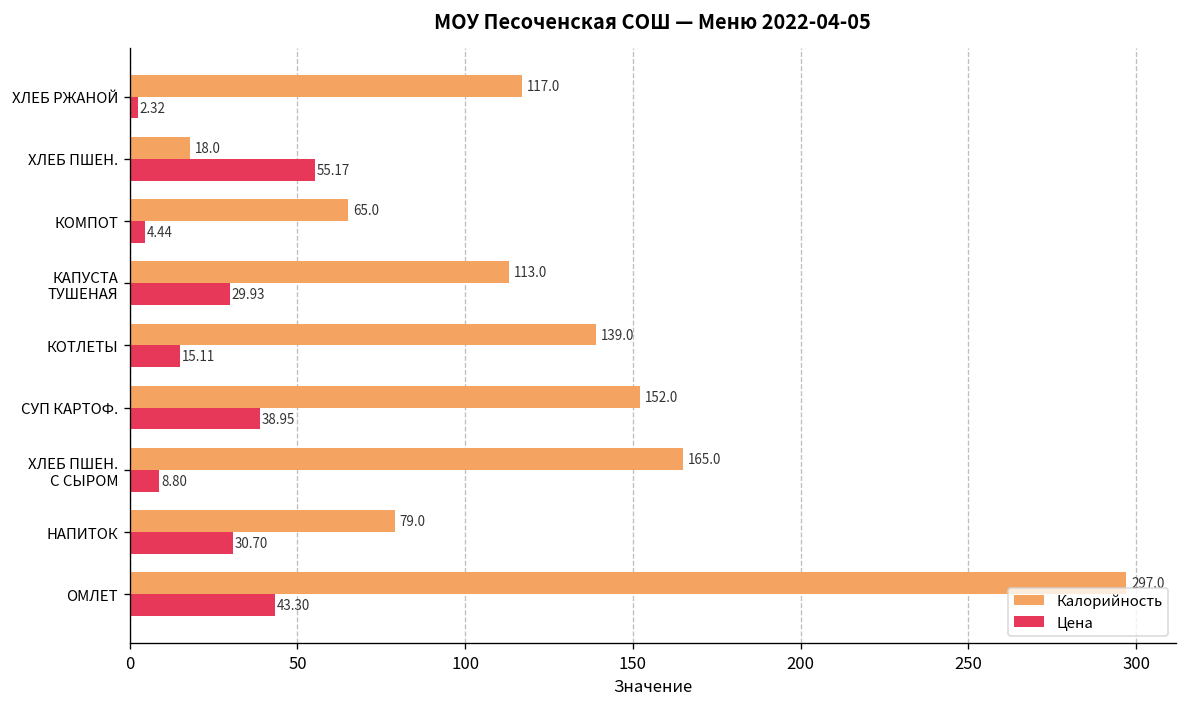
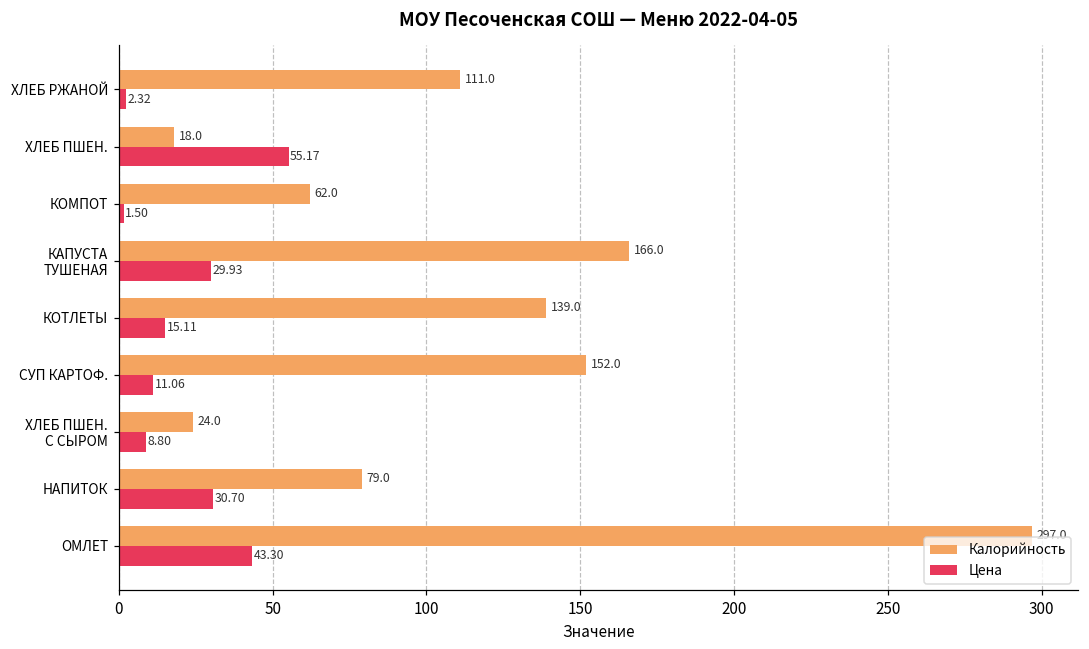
  {
    "Калорийность": {
-     "ХЛЕБ РЖАНОЙ": 117.0,
+     "ХЛЕБ РЖАНОЙ": 111.0,
      "ХЛЕБ ПШЕН.": 18.0,
-     "КОМПОТ": 65.0,
-     "КАПУСТА ТУШЕНАЯ": 113.0,
+     "КОМПОТ": 62.0,
+     "КАПУСТА ТУШЕНАЯ": 166.0,
      "КОТЛЕТЫ": 139.0,
      "СУП КАРТОФ.": 152.0,
-     "ХЛЕБ ПШЕН. С СЫРОМ": 165.0,
+     "ХЛЕБ ПШЕН. С СЫРОМ": 24.0,
      "НАПИТОК": 79.0
    },
    "Цена": {
      "ХЛЕБ РЖАНОЙ": 2.32,
      "ХЛЕБ ПШЕН.": 55.17,
-     "КОМПОТ": 4.44,
+     "КОМПОТ": 1.50,
      "КАПУСТА ТУШЕНАЯ": 29.93,
      "КОТЛЕТЫ": 15.11,
-     "СУП КАРТОФ.": 38.95,
+     "СУП КАРТОФ.": 11.06,
      "ХЛЕБ ПШЕН. С СЫРОМ": 8.80,
      "НАПИТОК": 30.70,
      "ОМЛЕТ": 43.30
    }
  }
